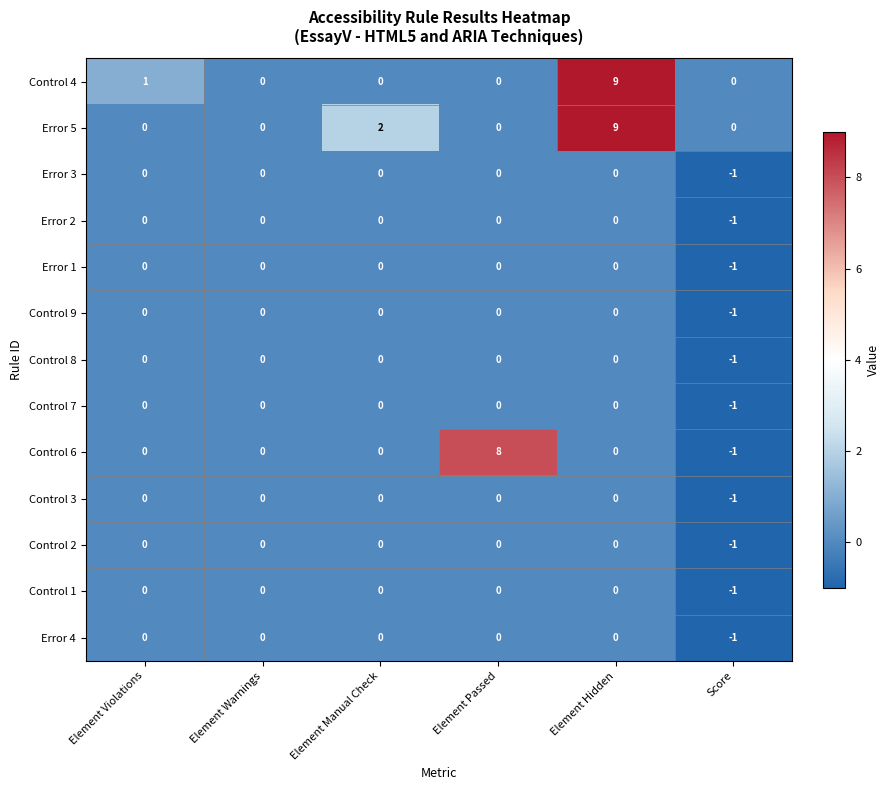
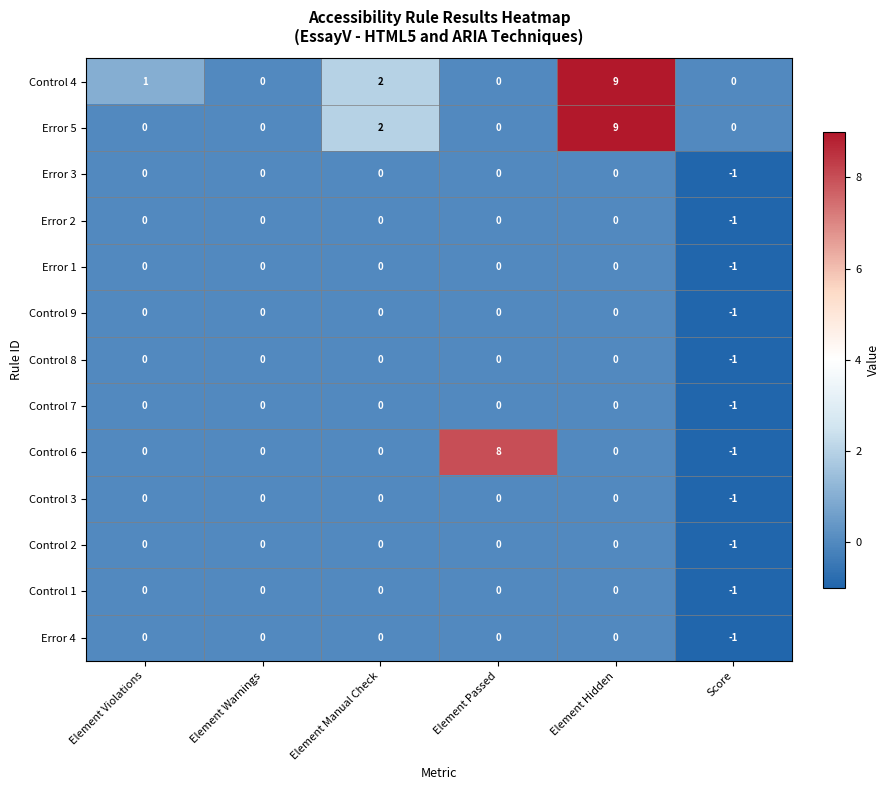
  {
    "Control 4": {
      "Element Violations": 1,
      "Element Warnings": 0,
-     "Element Manual Check": 0,
+     "Element Manual Check": 2,
      "Element Passed": 0,
      "Element Hidden": 9,
      "Score": 0
    },
    "Error 5": {
      "Element Violations": 0,
      "Element Warnings": 0,
      "Element Manual Check": 2,
      "Element Passed": 0,
      "Element Hidden": 9,
      "Score": 0
    },
    "Error 3": {
      "Element Violations": 0,
      "Element Warnings": 0,
      "Element Manual Check": 0,
      "Element Passed": 0,
      "Element Hidden": 0,
      "Score": -1
    },
    "Error 2": {
      "Element Violations": 0,
      "Element Warnings": 0,
      "Element Manual Check": 0,
      "Element Passed": 0,
      "Element Hidden": 0,
      "Score": -1
    },
    "Error 1": {
      "Element Violations": 0,
      "Element Warnings": 0,
      "Element Manual Check": 0,
      "Element Passed": 0,
      "Element Hidden": 0,
      "Score": -1
    },
    "Control 9": {
      "Element Violations": 0,
      "Element Warnings": 0,
      "Element Manual Check": 0,
      "Element Passed": 0,
      "Element Hidden": 0,
      "Score": -1
    },
    "Control 8": {
      "Element Violations": 0,
      "Element Warnings": 0,
      "Element Manual Check": 0,
      "Element Passed": 0,
      "Element Hidden": 0,
      "Score": -1
    },
    "Control 7": {
      "Element Violations": 0,
      "Element Warnings": 0,
      "Element Manual Check": 0,
      "Element Passed": 0,
      "Element Hidden": 0,
      "Score": -1
    },
    "Control 6": {
      "Element Violations": 0,
      "Element Warnings": 0,
      "Element Manual Check": 0,
      "Element Passed": 8,
      "Element Hidden": 0,
      "Score": -1
    },
    "Control 3": {
      "Element Violations": 0,
      "Element Warnings": 0,
      "Element Manual Check": 0,
      "Element Passed": 0,
      "Element Hidden": 0,
      "Score": -1
    },
    "Control 2": {
      "Element Violations": 0,
      "Element Warnings": 0,
      "Element Manual Check": 0,
      "Element Passed": 0,
      "Element Hidden": 0,
      "Score": -1
    },
    "Control 1": {
      "Element Violations": 0,
      "Element Warnings": 0,
      "Element Manual Check": 0,
      "Element Passed": 0,
      "Element Hidden": 0,
      "Score": -1
    },
    "Error 4": {
      "Element Violations": 0,
      "Element Warnings": 0,
      "Element Manual Check": 0,
      "Element Passed": 0,
      "Element Hidden": 0,
      "Score": -1
    }
  }
